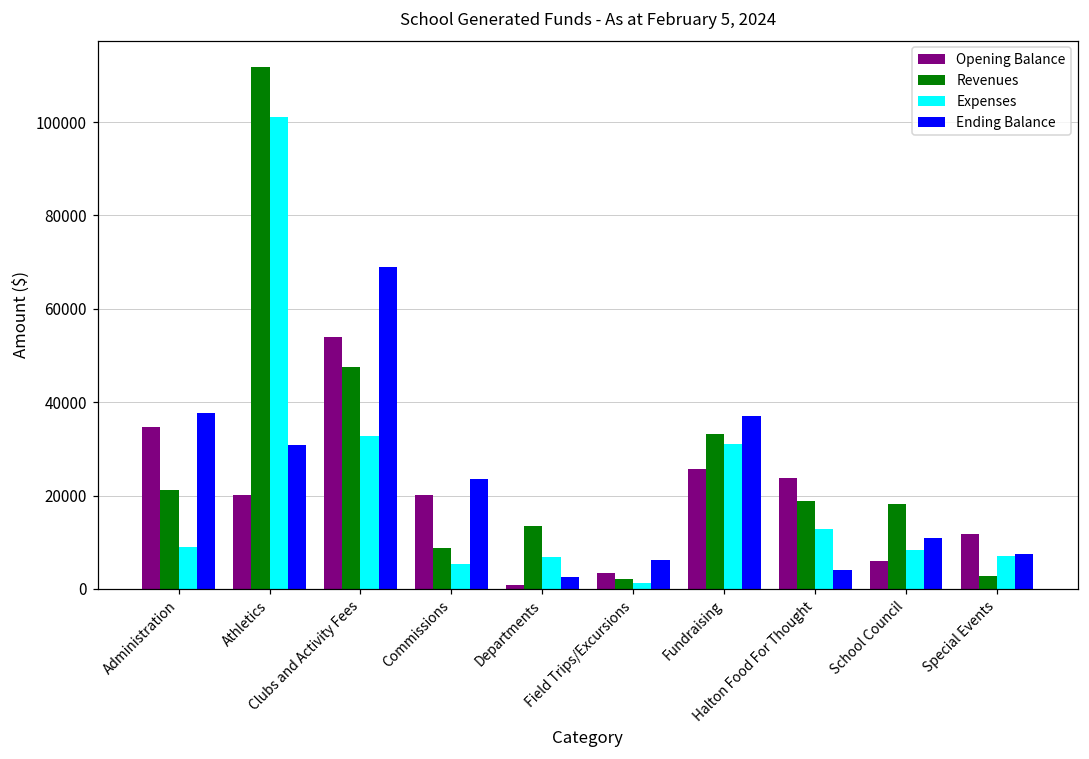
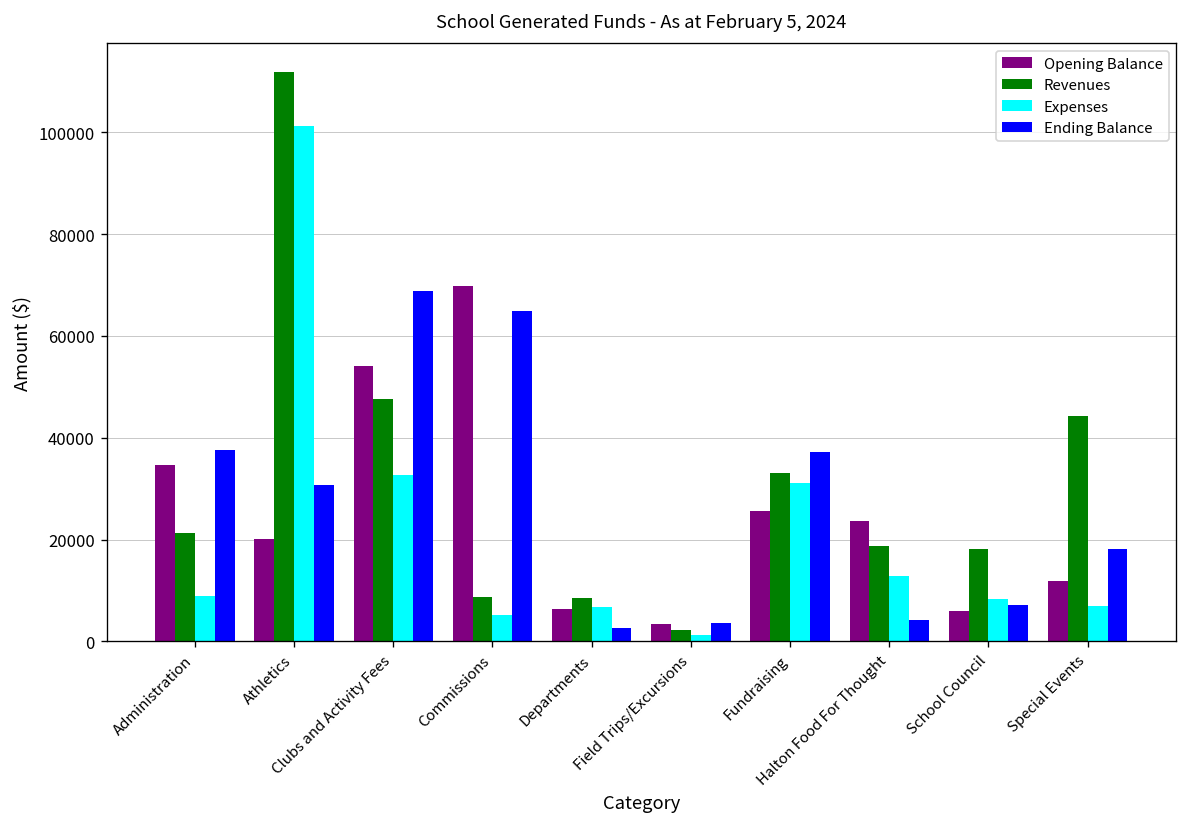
  {
    "Opening Balance": {
      "Administration": 35000,
      "Athletics": 20000,
      "Clubs and Activity Fees": 54000,
-     "Commissions": 20000,
-     "Departments": 1000,
+     "Commissions": 70000,
+     "Departments": 6000,
      "Field Trips/Excursions": 3000,
      "Fundraising": 26000,
      "Halton Food For Thought": 24000,
      "School Council": 6000,
      "Special Events": 12000
    },
    "Revenues": {
      "Administration": 21000,
      "Athletics": 112000,
      "Clubs and Activity Fees": 48000,
      "Commissions": 9000,
-     "Departments": 14000,
+     "Departments": 8000,
      "Field Trips/Excursions": 2000,
      "Fundraising": 33000,
      "Halton Food For Thought": 19000,
      "School Council": 18000,
-     "Special Events": 3000
+     "Special Events": 44000
    },
    "Expenses": {
      "Administration": 9000,
      "Athletics": 101000,
      "Clubs and Activity Fees": 33000,
      "Commissions": 5000,
      "Departments": 7000,
      "Field Trips/Excursions": 1000,
      "Fundraising": 31000,
      "Halton Food For Thought": 13000,
      "School Council": 8000,
      "Special Events": 7000
    },
    "Ending Balance": {
      "Administration": 38000,
      "Athletics": 31000,
      "Clubs and Activity Fees": 69000,
-     "Commissions": 24000,
+     "Commissions": 65000,
      "Departments": 3000,
-     "Field Trips/Excursions": 6000,
+     "Field Trips/Excursions": 4000,
      "Fundraising": 37000,
      "Halton Food For Thought": 4000,
-     "School Council": 11000,
-     "Special Events": 8000
+     "School Council": 7000,
+     "Special Events": 18000
    }
  }
